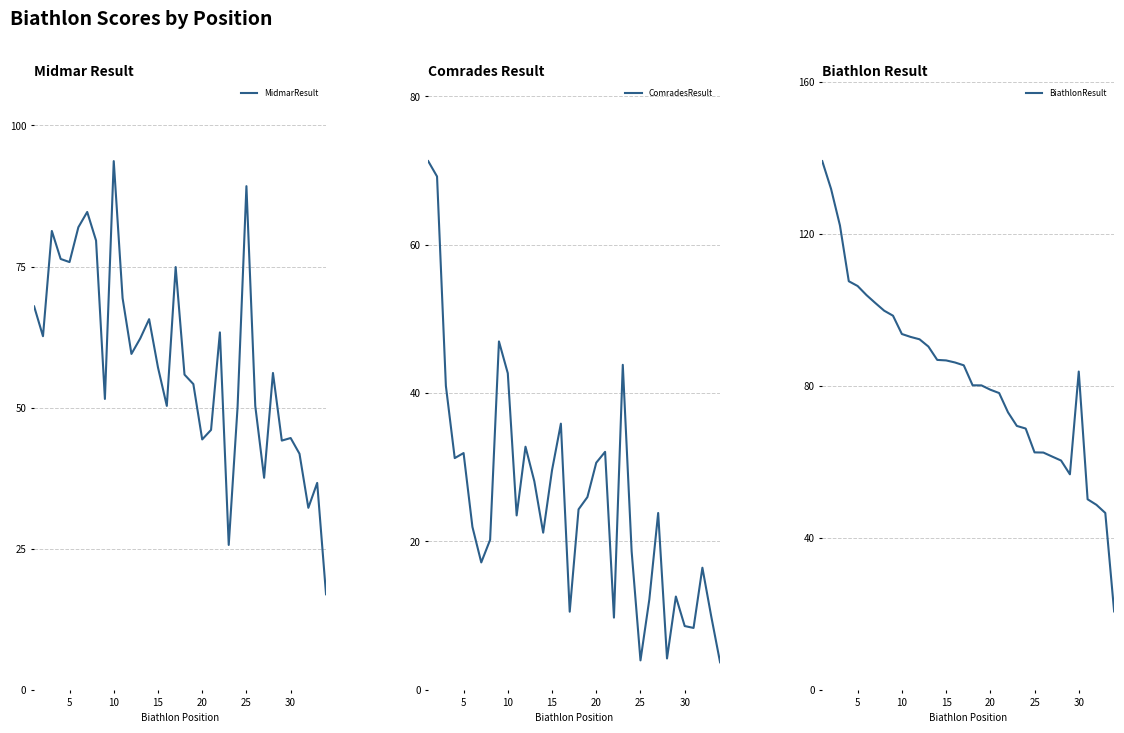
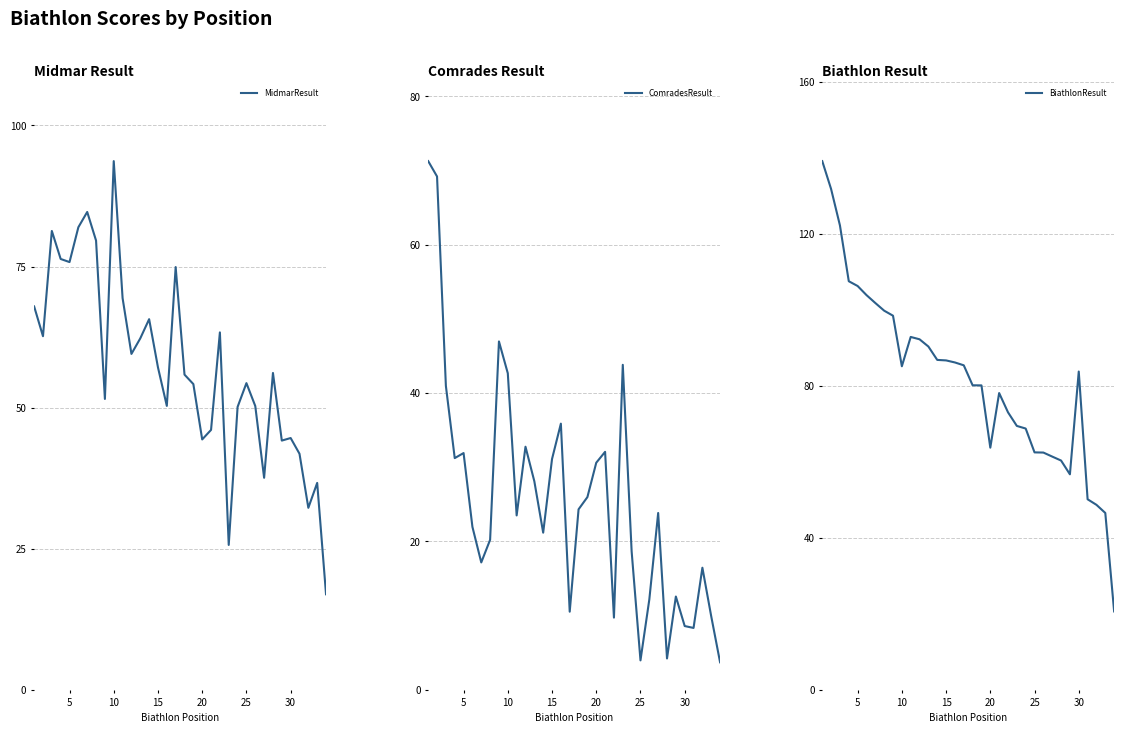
  {
    "Midmar Result": {
      "5": 76,
      "10": 94,
      "15": 57,
      "20": 44,
-     "25": 89,
+     "25": 54,
      "30": 45
    },
    "Comrades Result": {
      "5": 32,
      "10": 43,
-     "15": 30,
+     "15": 31,
      "20": 31,
      "25": 4,
      "30": 9
    },
    "Biathlon Result": {
      "5": 106,
-     "10": 94,
+     "10": 85,
      "15": 87,
-     "20": 79,
+     "20": 64,
      "25": 63,
      "30": 84
    }
  }
